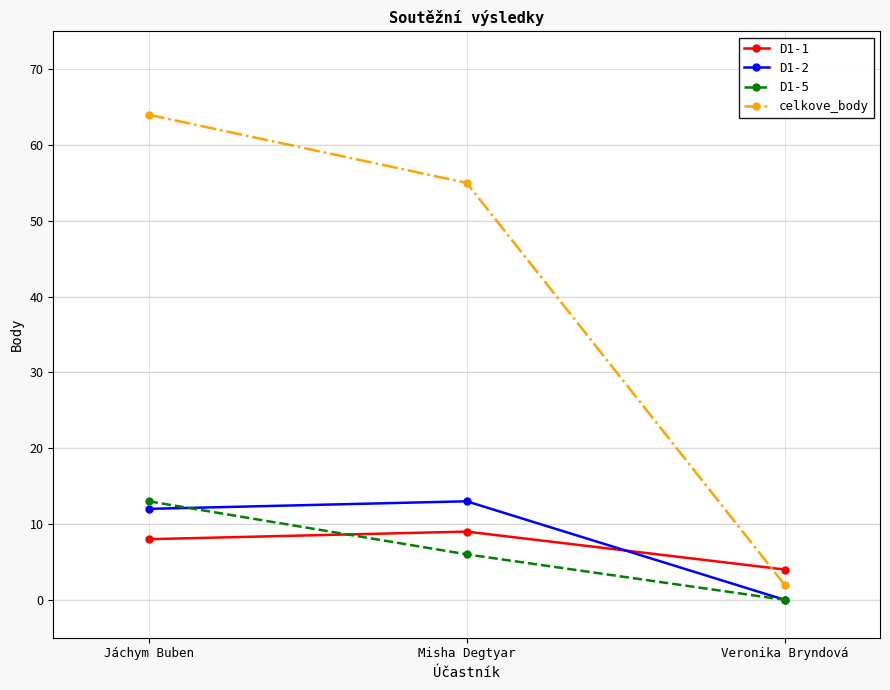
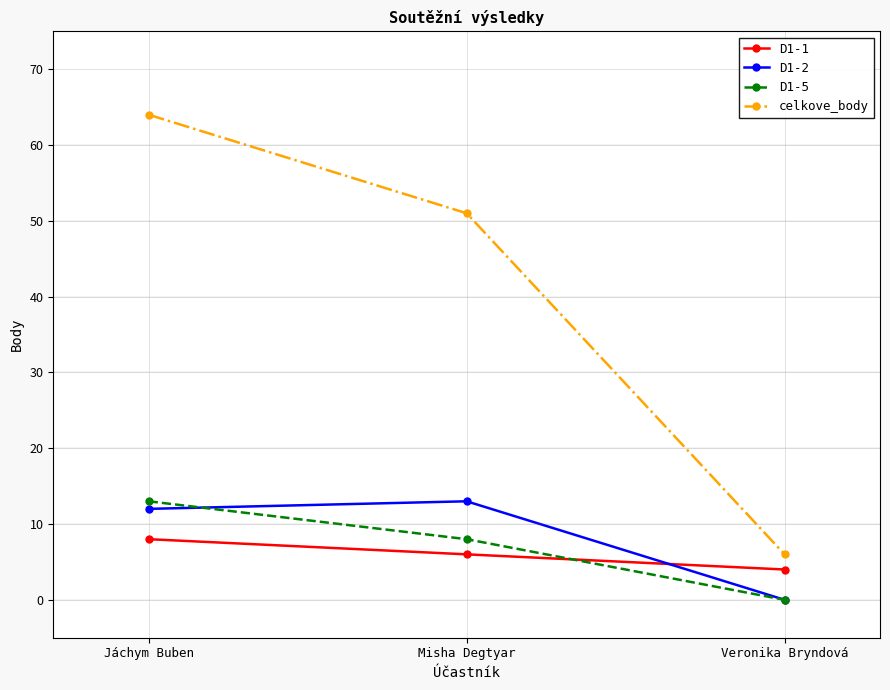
  {
    "D1-1": {
      "Jáchym Buben": 8,
-     "Misha Degtyar": 9,
+     "Misha Degtyar": 6,
      "Veronika Bryndová": 4
    },
    "D1-2": {
      "Jáchym Buben": 12,
      "Misha Degtyar": 13
    },
    "D1-5": {
      "Jáchym Buben": 13,
-     "Misha Degtyar": 6
+     "Misha Degtyar": 8
    },
    "celkove_body": {
      "Jáchym Buben": 64,
-     "Misha Degtyar": 55,
-     "Veronika Bryndová": 2
+     "Misha Degtyar": 51,
+     "Veronika Bryndová": 6
    }
  }
